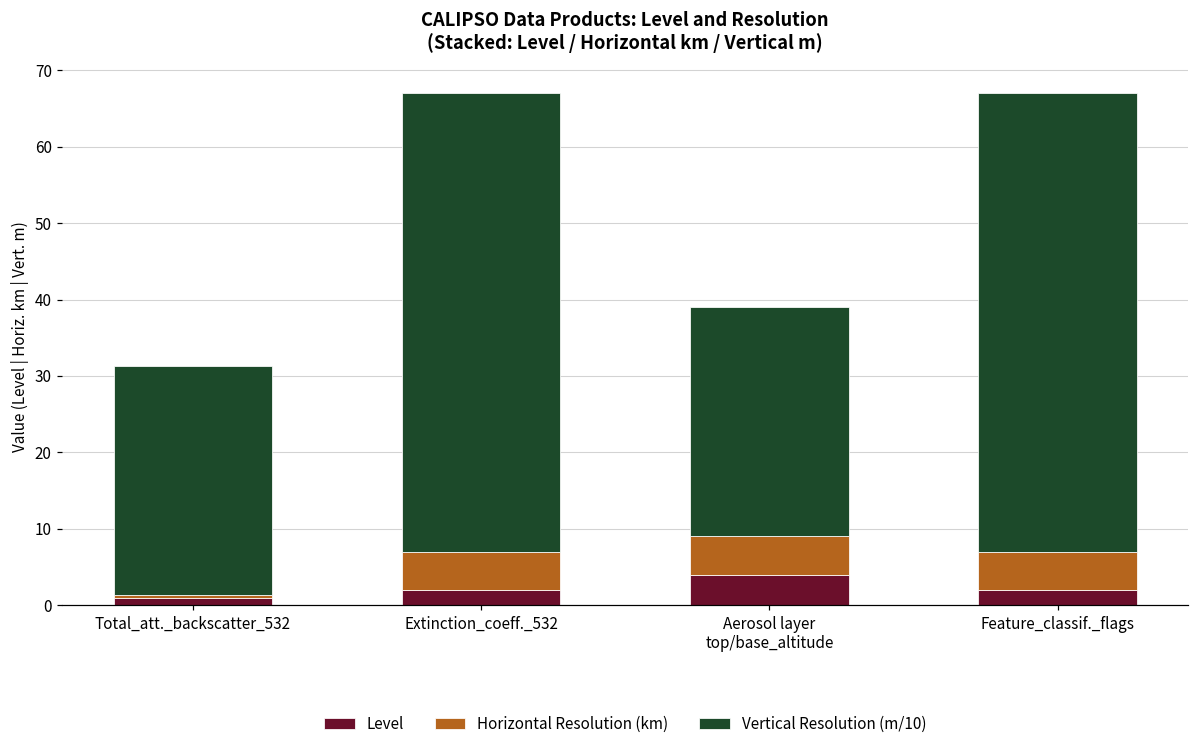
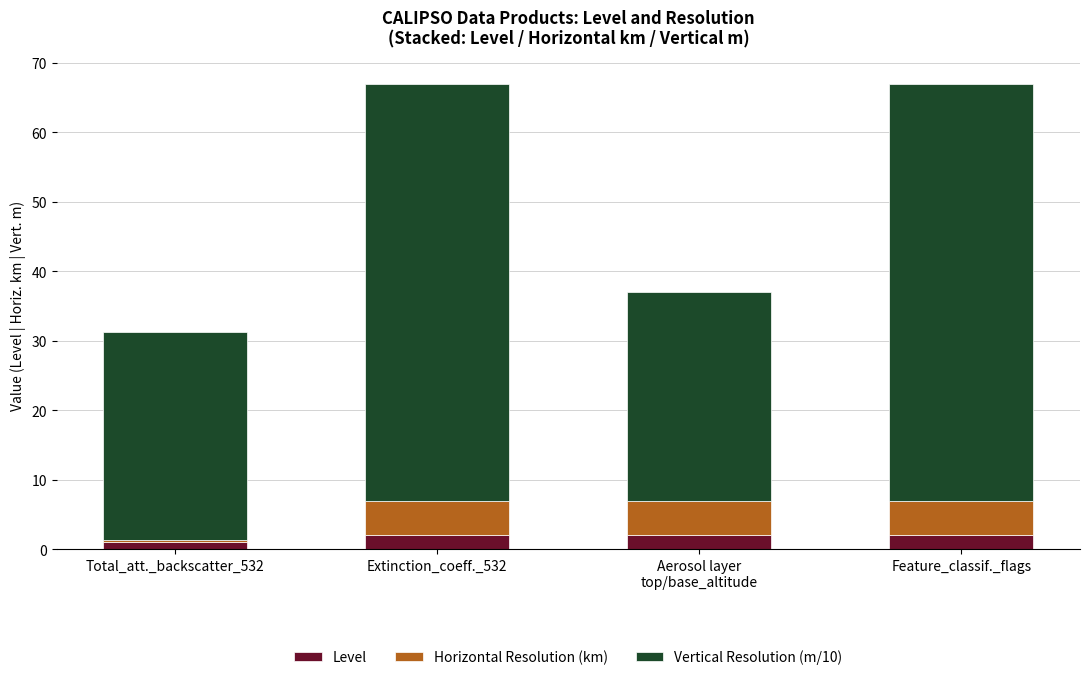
  {
    "Level": {
      "Total_att._backscatter_532": 1,
      "Extinction_coeff._532": 2,
-     "Aerosol layer top/base_altitude": 4,
+     "Aerosol layer top/base_altitude": 2,
      "Feature_classif._flags": 2
    },
    "Horizontal Resolution (km)": {
      "Extinction_coeff._532": 5,
      "Aerosol layer top/base_altitude": 5,
      "Feature_classif._flags": 5
    },
    "Vertical Resolution (m/10)": {
      "Total_att._backscatter_532": 30,
      "Extinction_coeff._532": 60,
      "Aerosol layer top/base_altitude": 30,
      "Feature_classif._flags": 60
    }
  }
